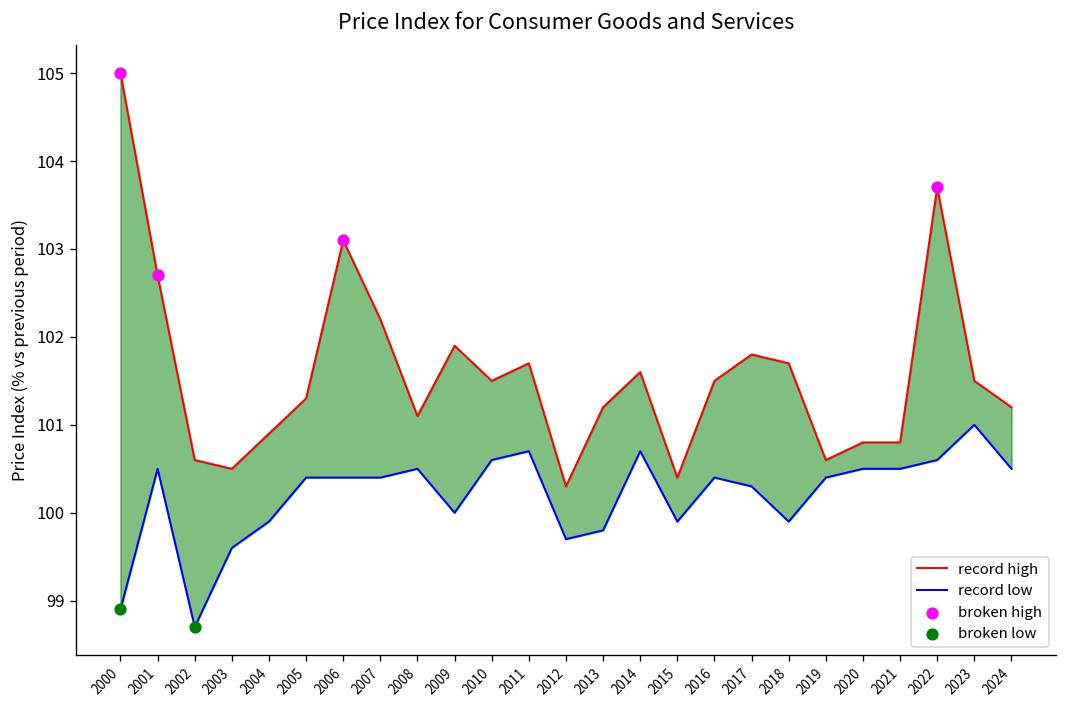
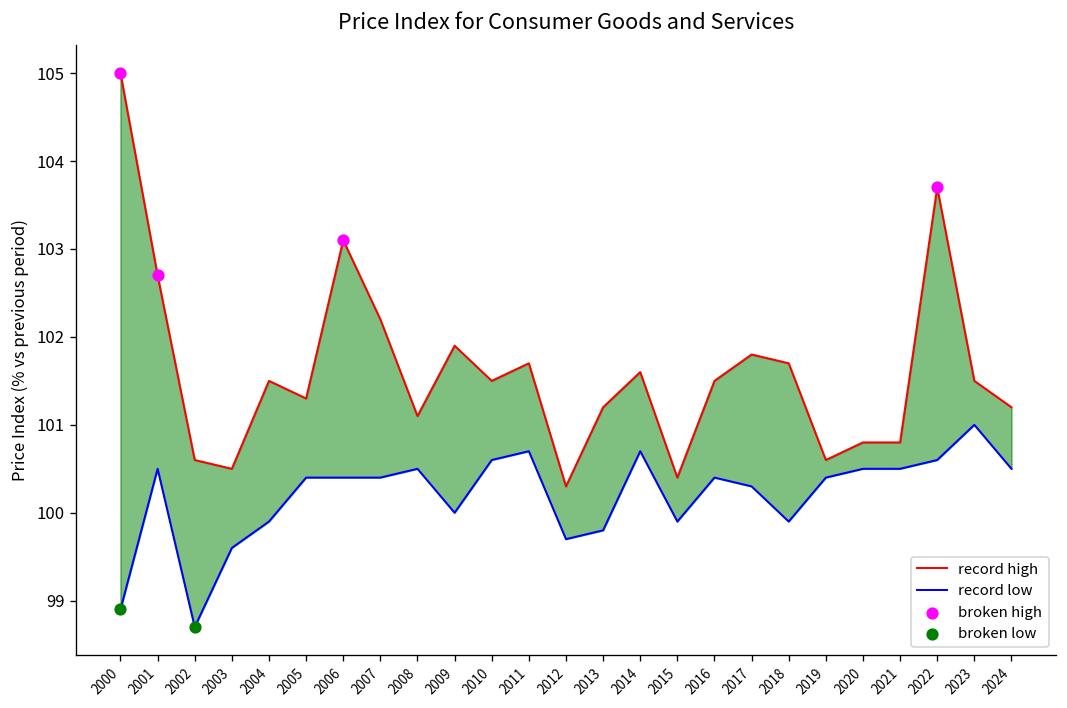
  {
    "record high": {
      "2002": 100.6,
      "2003": 100.5,
-     "2004": 100.9,
+     "2004": 101.5,
      "2005": 101.3,
      "2007": 102.2,
      "2008": 101.1,
      "2009": 101.9,
      "2010": 101.5,
      "2011": 101.7,
      "2012": 100.3,
      "2013": 101.2,
      "2014": 101.6,
      "2015": 100.4,
      "2016": 101.5,
      "2017": 101.8,
      "2018": 101.7,
      "2019": 100.6,
      "2020": 100.8,
      "2021": 100.8,
      "2023": 101.5,
      "2024": 101.2
    },
    "record low": {
      "2001": 100.5,
      "2003": 99.6,
      "2004": 99.9,
      "2005": 100.4,
      "2006": 100.4,
      "2007": 100.4,
      "2008": 100.5,
      "2009": 100.0,
      "2010": 100.6,
      "2011": 100.7,
      "2012": 99.7,
      "2013": 99.8,
      "2014": 100.7,
      "2015": 99.9,
      "2016": 100.4,
      "2017": 100.3,
      "2018": 99.9,
      "2019": 100.4,
      "2020": 100.5,
      "2021": 100.5,
      "2022": 100.6,
      "2023": 101.0,
      "2024": 100.5
    }
  }
